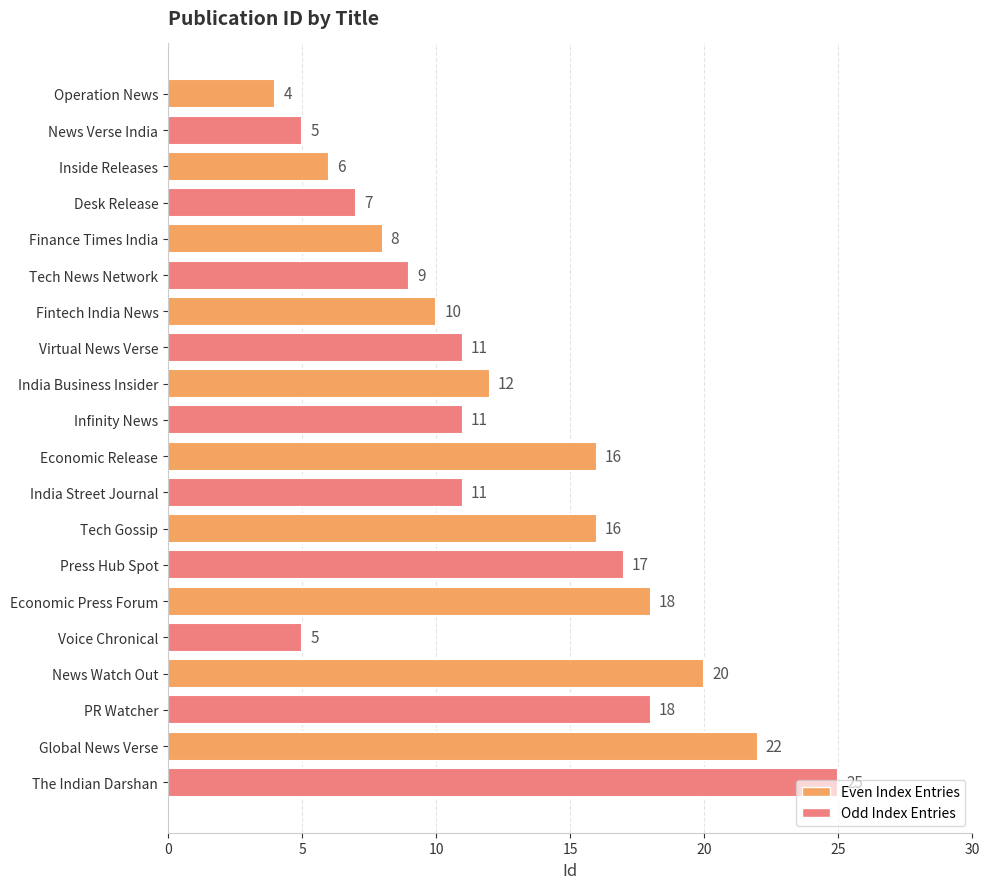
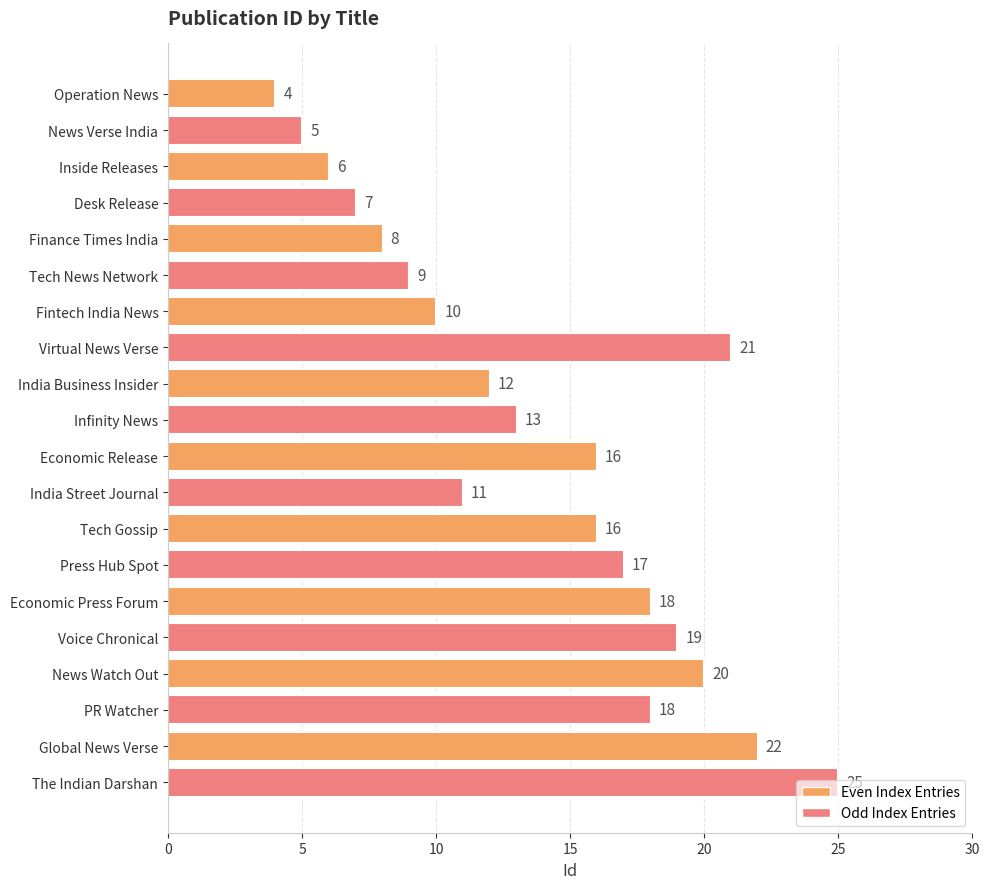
  {
    "Operation News": 4,
    "News Verse India": 5,
    "Inside Releases": 6,
    "Desk Release": 7,
    "Finance Times India": 8,
    "Tech News Network": 9,
    "Fintech India News": 10,
-   "Virtual News Verse": 11,
+   "Virtual News Verse": 21,
    "India Business Insider": 12,
-   "Infinity News": 11,
+   "Infinity News": 13,
    "Economic Release": 16,
    "India Street Journal": 11,
    "Tech Gossip": 16,
    "Press Hub Spot": 17,
    "Economic Press Forum": 18,
-   "Voice Chronical": 5,
+   "Voice Chronical": 19,
    "News Watch Out": 20,
    "PR Watcher": 18,
    "Global News Verse": 22
  }
